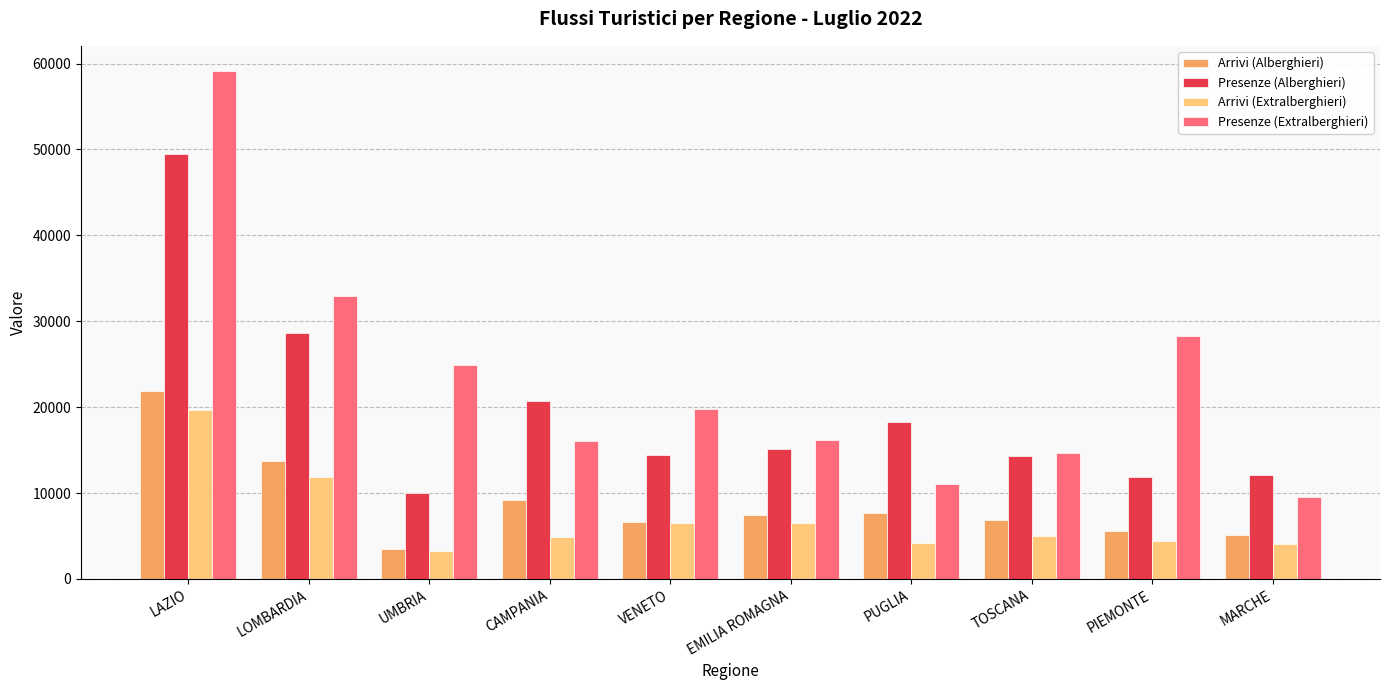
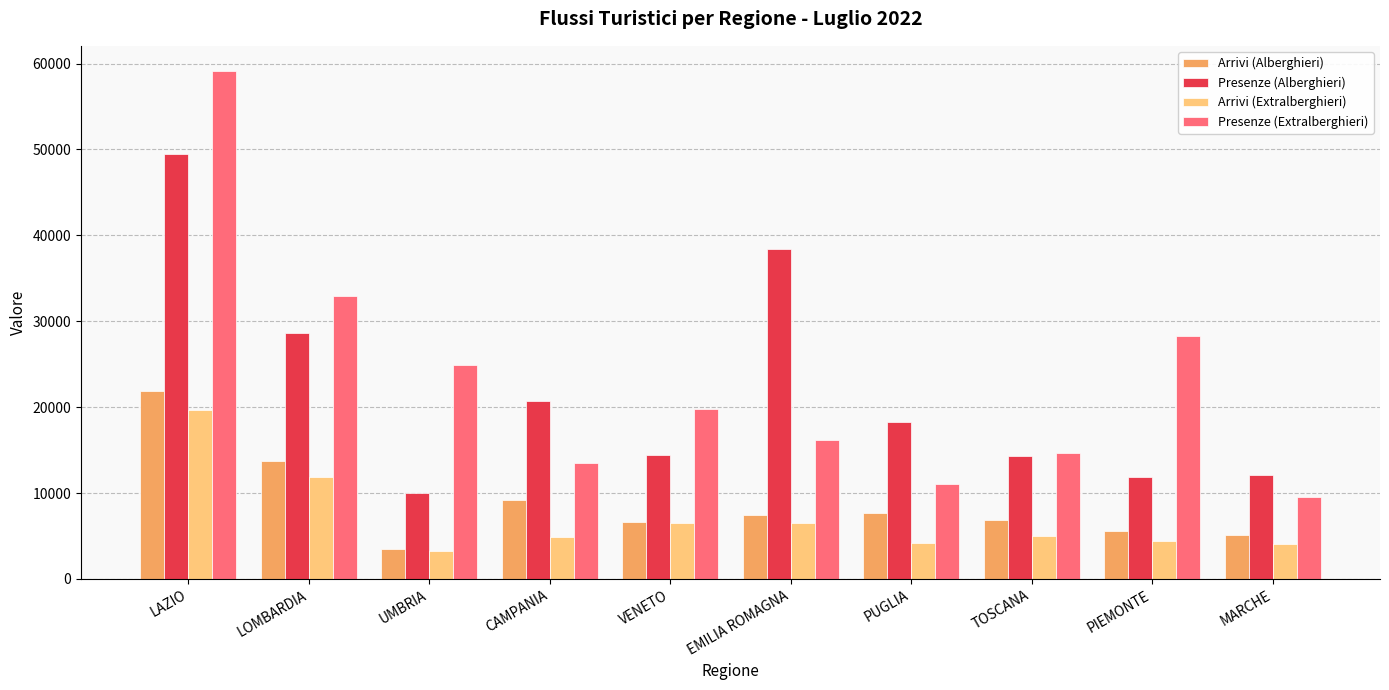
  {
    "Presenze (Alberghieri)": {
      "LAZIO": 49000,
      "LOMBARDIA": 29000,
      "UMBRIA": 10000,
      "CAMPANIA": 21000,
      "VENETO": 14000,
-     "EMILIA ROMAGNA": 15000,
+     "EMILIA ROMAGNA": 38000,
      "PUGLIA": 18000,
      "TOSCANA": 14000,
      "PIEMONTE": 12000,
      "MARCHE": 12000
    },
    "Presenze (Extralberghieri)": {
      "LAZIO": 59000,
      "LOMBARDIA": 33000,
      "UMBRIA": 25000,
-     "CAMPANIA": 16000,
+     "CAMPANIA": 14000,
      "VENETO": 20000,
      "EMILIA ROMAGNA": 16000,
      "PUGLIA": 11000,
      "TOSCANA": 15000,
      "PIEMONTE": 28000,
      "MARCHE": 10000
    }
  }
